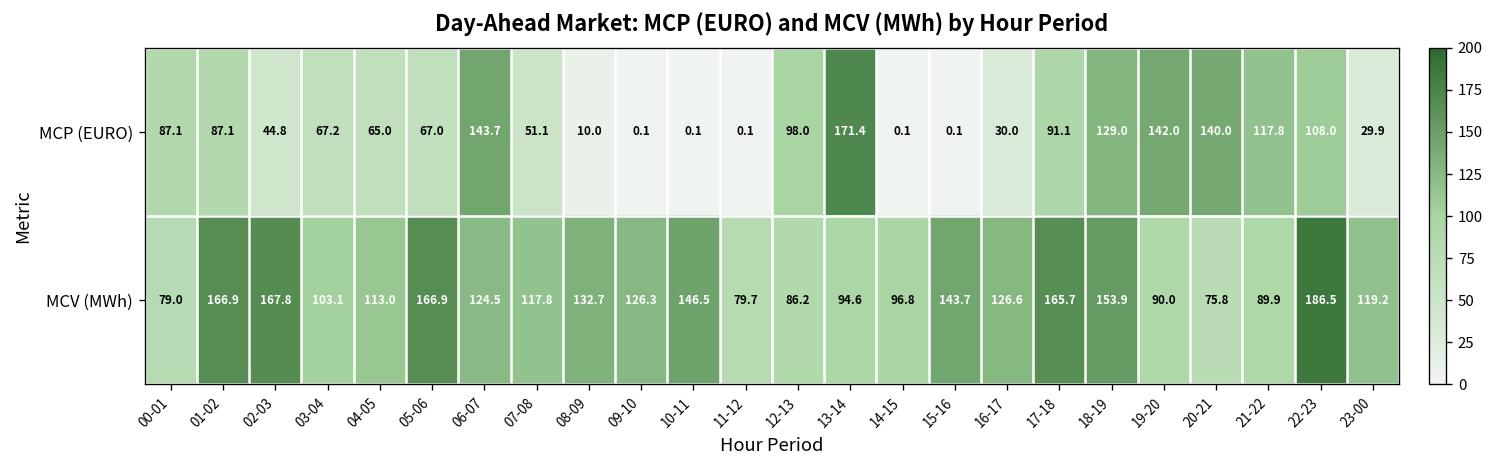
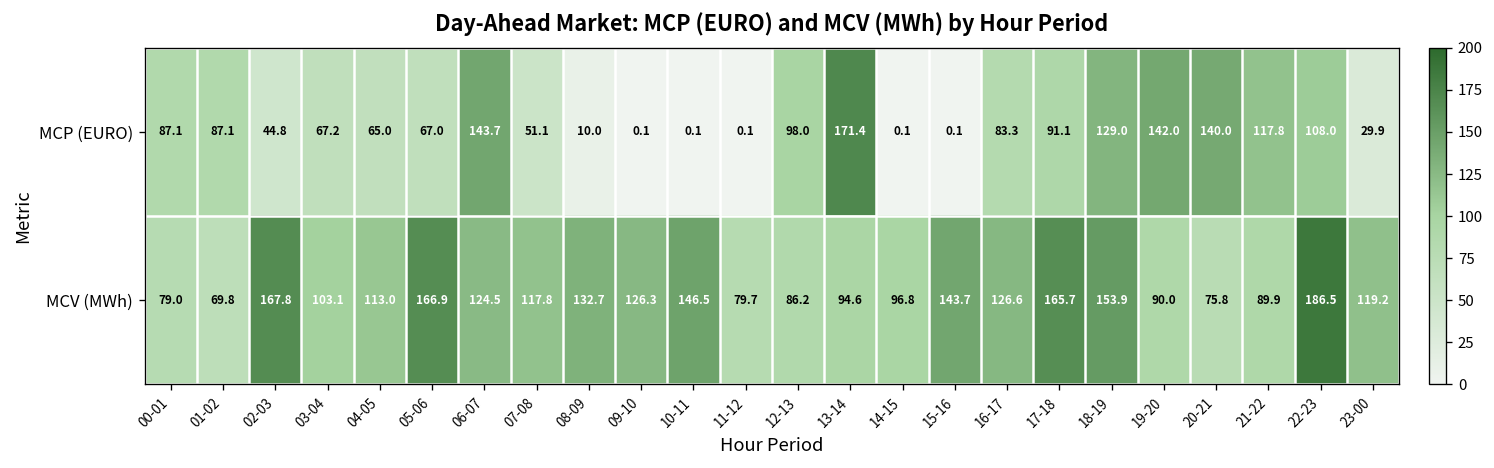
  {
    "MCP (EURO)": {
      "00-01": 87.1,
      "01-02": 87.1,
      "02-03": 44.8,
      "03-04": 67.2,
      "04-05": 65.0,
      "05-06": 67.0,
      "06-07": 143.7,
      "07-08": 51.1,
      "08-09": 10.0,
      "09-10": 0.1,
      "10-11": 0.1,
      "11-12": 0.1,
      "12-13": 98.0,
      "13-14": 171.4,
      "14-15": 0.1,
      "15-16": 0.1,
-     "16-17": 30.0,
+     "16-17": 83.3,
      "17-18": 91.1,
      "18-19": 129.0,
      "19-20": 142.0,
      "20-21": 140.0,
      "21-22": 117.8,
      "22-23": 108.0,
      "23-00": 29.9
    },
    "MCV (MWh)": {
      "00-01": 79.0,
-     "01-02": 166.9,
+     "01-02": 69.8,
      "02-03": 167.8,
      "03-04": 103.1,
      "04-05": 113.0,
      "05-06": 166.9,
      "06-07": 124.5,
      "07-08": 117.8,
      "08-09": 132.7,
      "09-10": 126.3,
      "10-11": 146.5,
      "11-12": 79.7,
      "12-13": 86.2,
      "13-14": 94.6,
      "14-15": 96.8,
      "15-16": 143.7,
      "16-17": 126.6,
      "17-18": 165.7,
      "18-19": 153.9,
      "19-20": 90.0,
      "20-21": 75.8,
      "21-22": 89.9,
      "22-23": 186.5,
      "23-00": 119.2
    }
  }
